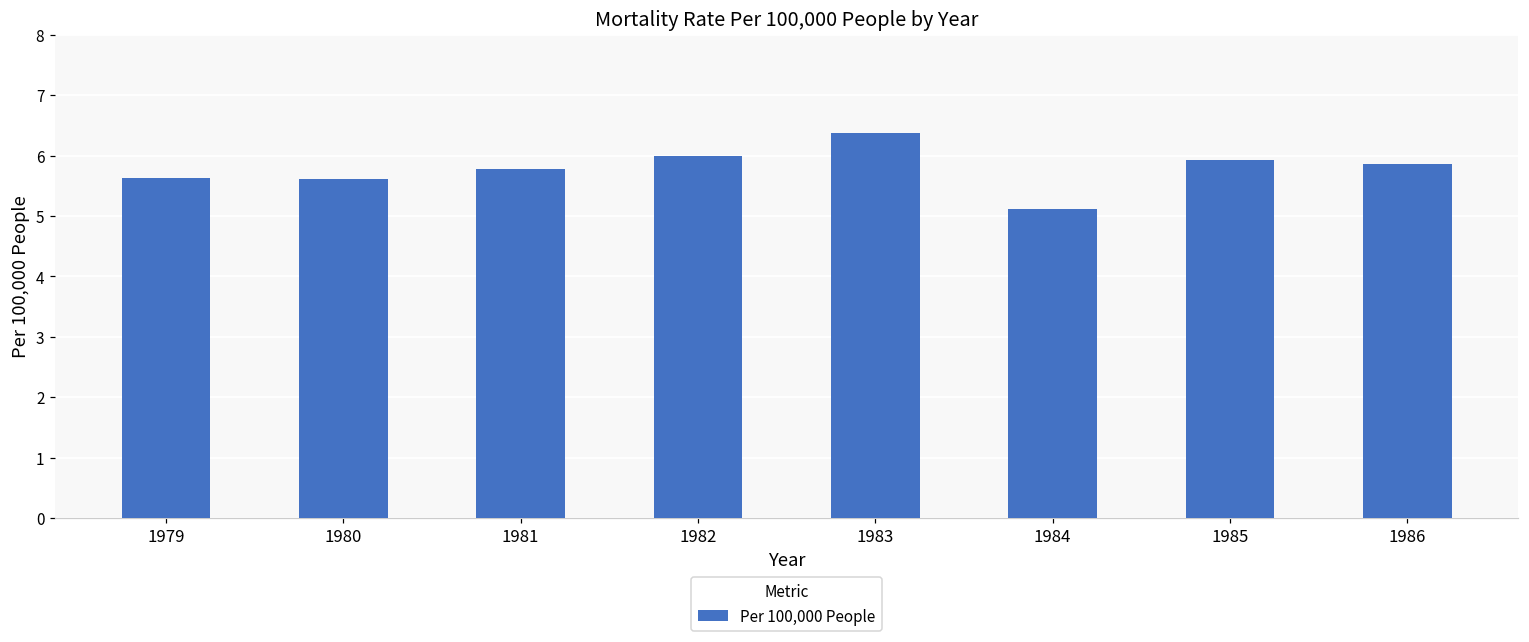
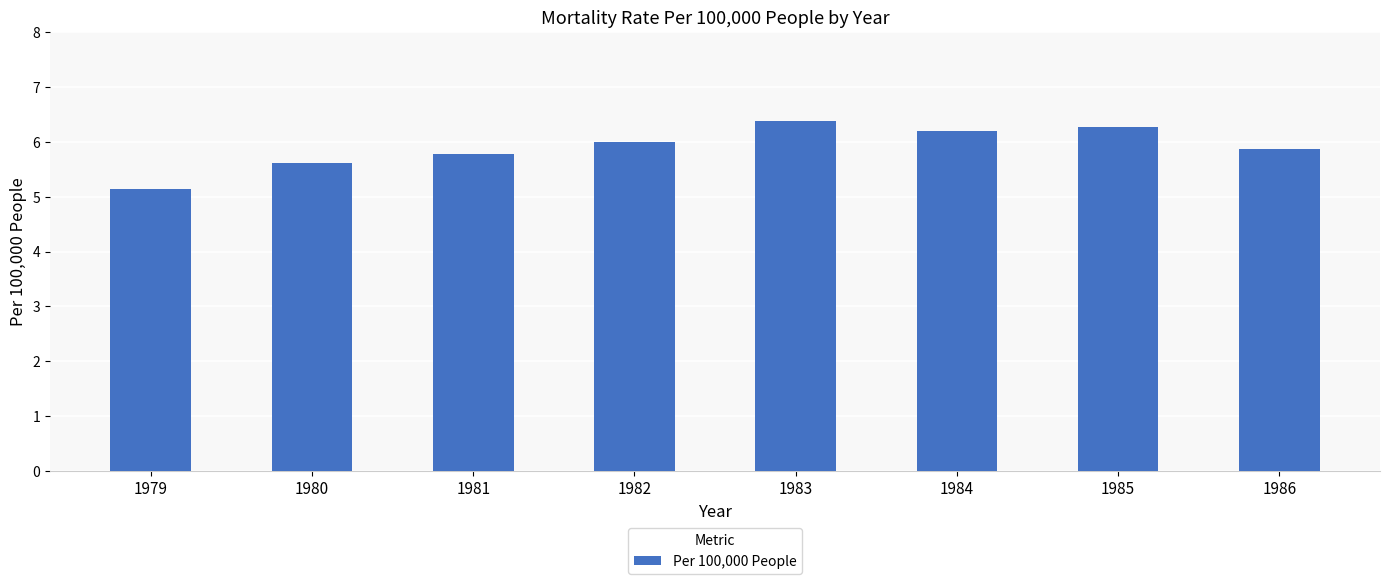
  {
-   "1979": 5.6,
+   "1979": 5.1,
    "1980": 5.6,
    "1981": 5.8,
    "1982": 6.0,
    "1983": 6.4,
-   "1984": 5.1,
-   "1985": 5.9,
+   "1984": 6.2,
+   "1985": 6.3,
    "1986": 5.9
  }
